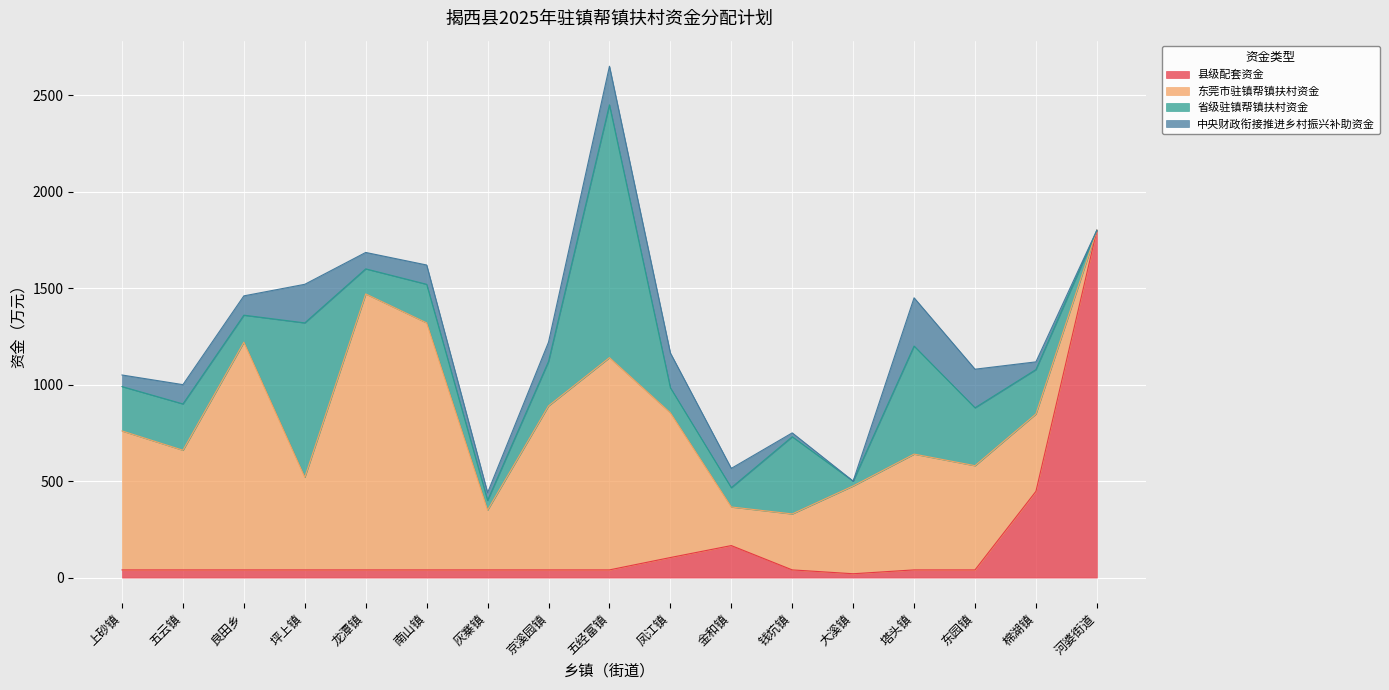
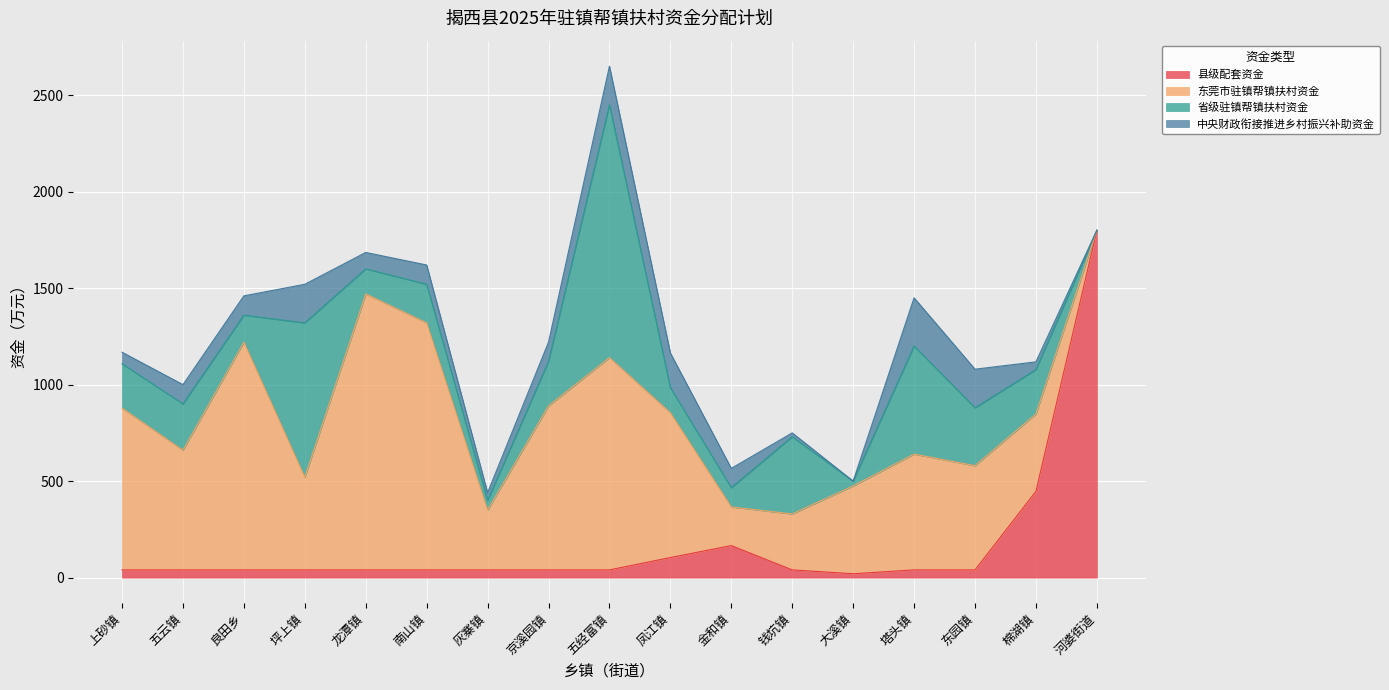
  {
    "县级配套资金": {
      "上砂镇": 40,
      "五云镇": 40,
      "良田乡": 40,
      "坪上镇": 40,
      "龙潭镇": 40,
      "南山镇": 40,
      "灰寨镇": 40,
      "京溪园镇": 40,
      "五经富镇": 40,
      "凤江镇": 100,
      "金和镇": 170,
      "钱坑镇": 40,
      "大溪镇": 20,
      "塔头镇": 40,
      "东园镇": 40,
      "棉湖镇": 450
    },
    "东莞市驻镇帮镇扶村资金": {
-     "上砂镇": 720,
+     "上砂镇": 840,
      "五云镇": 620,
      "良田乡": 1180,
      "坪上镇": 480,
      "龙潭镇": 1430,
      "南山镇": 1280,
      "灰寨镇": 310,
      "京溪园镇": 850,
      "五经富镇": 1100,
      "凤江镇": 750,
      "金和镇": 200,
      "钱坑镇": 290,
      "大溪镇": 460,
      "塔头镇": 600,
      "东园镇": 540,
      "棉湖镇": 400
    }
  }
